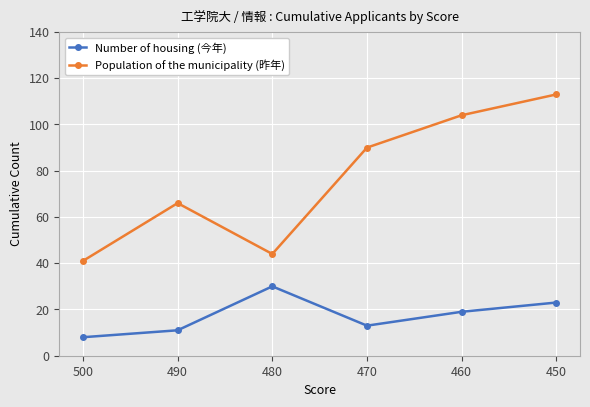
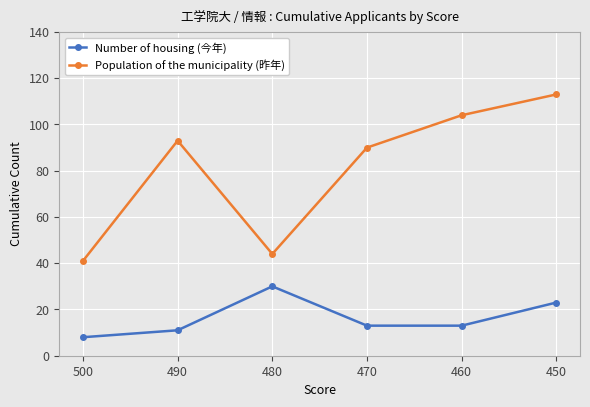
  {
    "Number of housing (今年)": {
      "500": 8,
      "490": 11,
      "480": 30,
      "470": 13,
-     "460": 19,
+     "460": 13,
      "450": 23
    },
    "Population of the municipality (昨年)": {
      "500": 41,
-     "490": 66,
+     "490": 93,
      "480": 44,
      "470": 90,
      "460": 104,
      "450": 113
    }
  }
